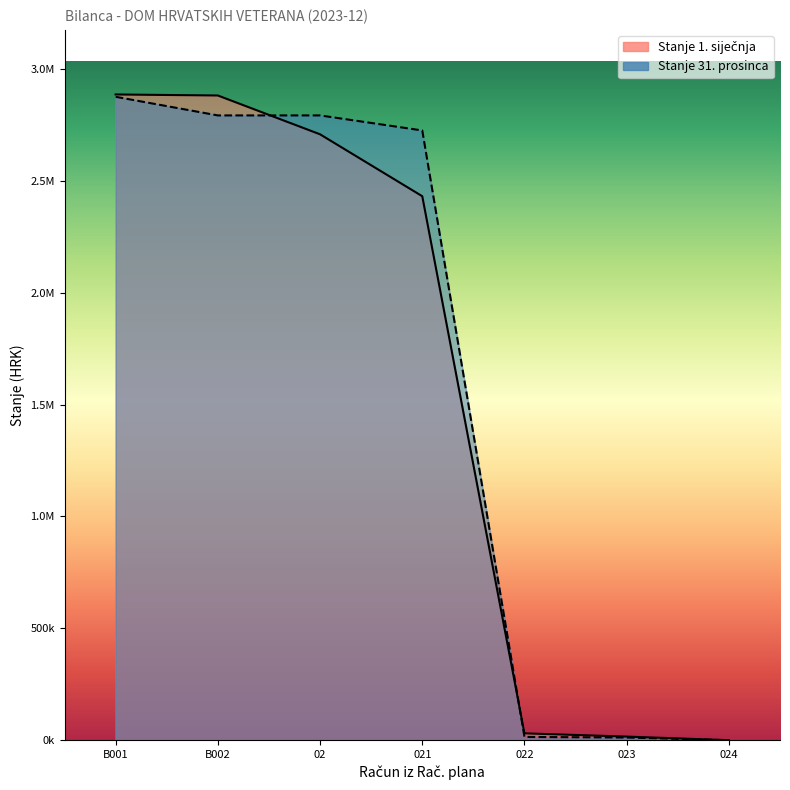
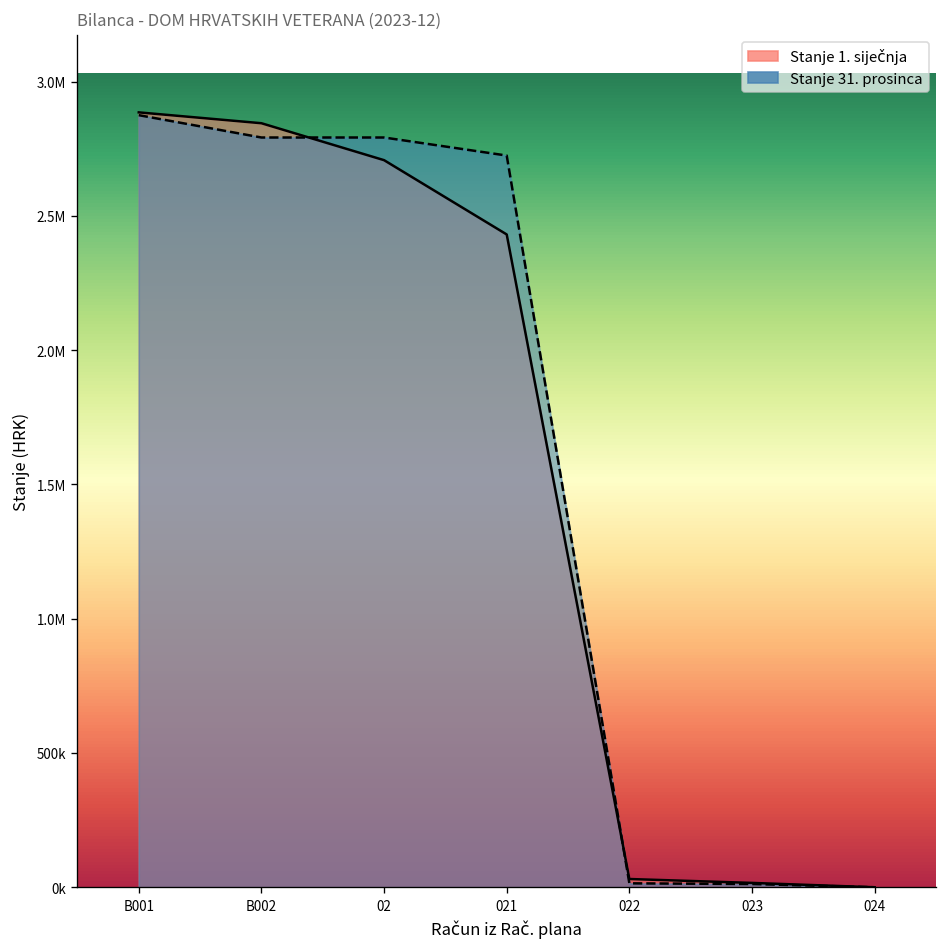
  {
    "Stanje 1. siječnja": {
-     "B002": 2880000,
+     "B002": 2840000,
      "02": 2710000,
      "021": 2430000,
      "022": 30000
    },
    "Stanje 31. prosinca": {
      "B002": 2790000,
      "02": 2790000,
      "021": 2720000,
      "022": 10000
    }
  }
